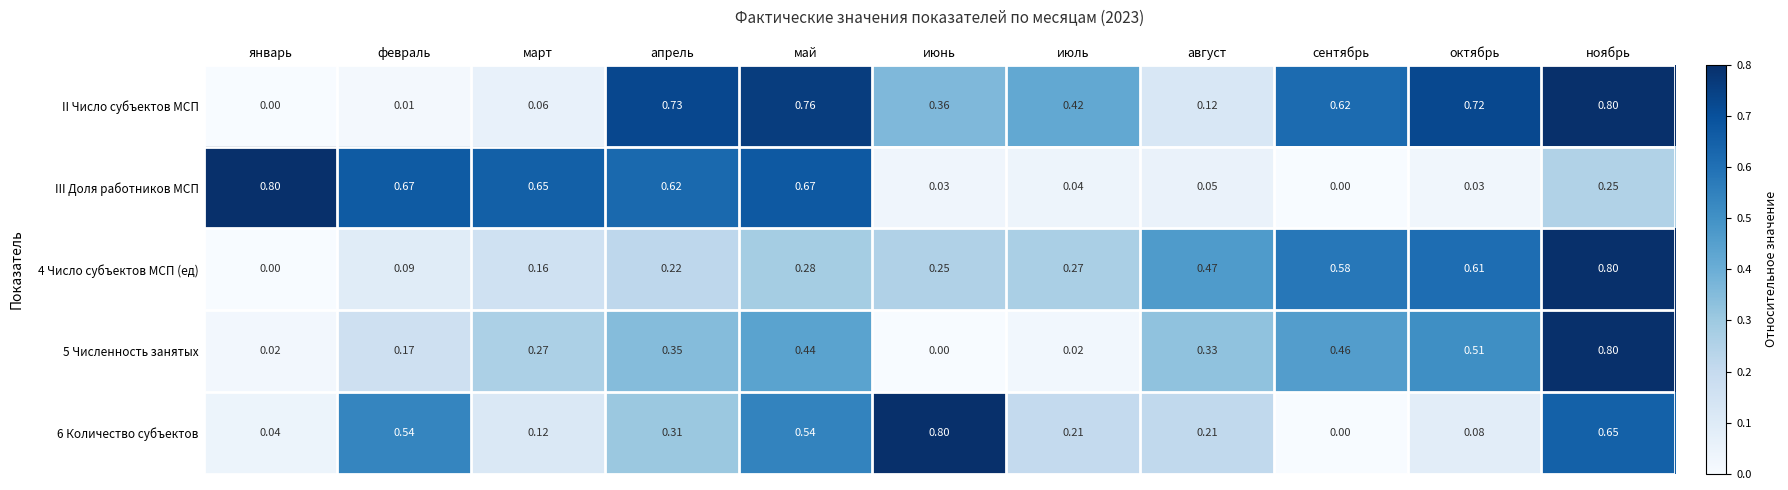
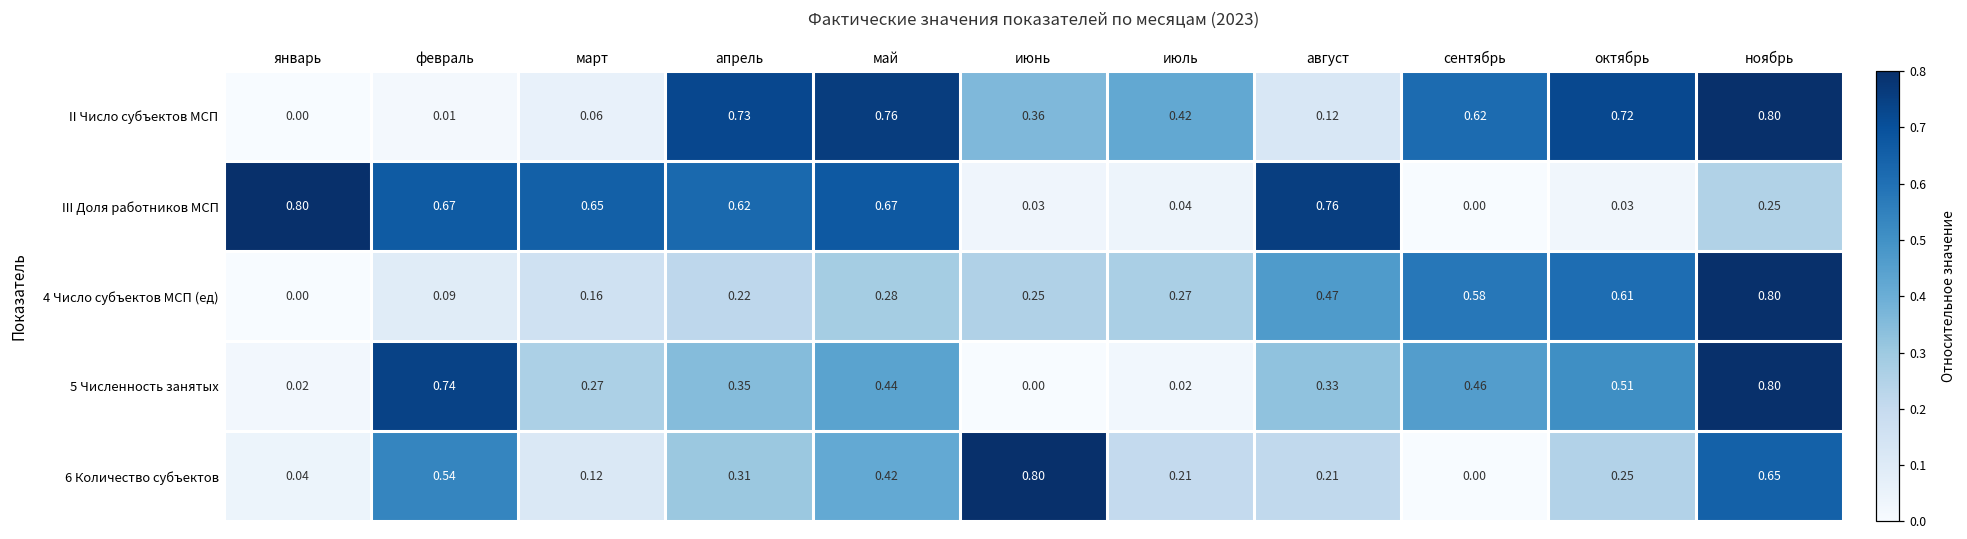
  {
    "II Число субъектов МСП": {
      "январь": 0.00,
      "февраль": 0.01,
      "март": 0.06,
      "апрель": 0.73,
      "май": 0.76,
      "июнь": 0.36,
      "июль": 0.42,
      "август": 0.12,
      "сентябрь": 0.62,
      "октябрь": 0.72,
      "ноябрь": 0.80
    },
    "III Доля работников МСП": {
      "январь": 0.80,
      "февраль": 0.67,
      "март": 0.65,
      "апрель": 0.62,
      "май": 0.67,
      "июнь": 0.03,
      "июль": 0.04,
-     "август": 0.05,
+     "август": 0.76,
      "сентябрь": 0.00,
      "октябрь": 0.03,
      "ноябрь": 0.25
    },
    "4 Число субъектов МСП (ед)": {
      "январь": 0.00,
      "февраль": 0.09,
      "март": 0.16,
      "апрель": 0.22,
      "май": 0.28,
      "июнь": 0.25,
      "июль": 0.27,
      "август": 0.47,
      "сентябрь": 0.58,
      "октябрь": 0.61,
      "ноябрь": 0.80
    },
    "5 Численность занятых": {
      "январь": 0.02,
-     "февраль": 0.17,
+     "февраль": 0.74,
      "март": 0.27,
      "апрель": 0.35,
      "май": 0.44,
      "июнь": 0.00,
      "июль": 0.02,
      "август": 0.33,
      "сентябрь": 0.46,
      "октябрь": 0.51,
      "ноябрь": 0.80
    },
    "6 Количество субъектов": {
      "январь": 0.04,
      "февраль": 0.54,
      "март": 0.12,
      "апрель": 0.31,
-     "май": 0.54,
+     "май": 0.42,
      "июнь": 0.80,
      "июль": 0.21,
      "август": 0.21,
      "сентябрь": 0.00,
-     "октябрь": 0.08,
+     "октябрь": 0.25,
      "ноябрь": 0.65
    }
  }
